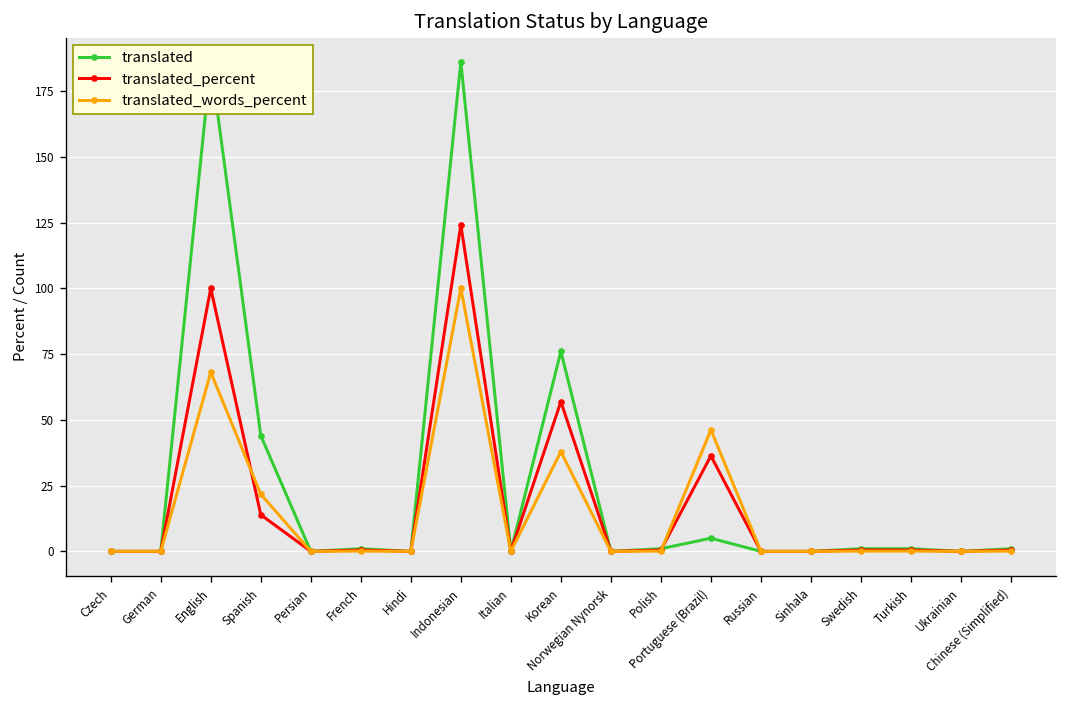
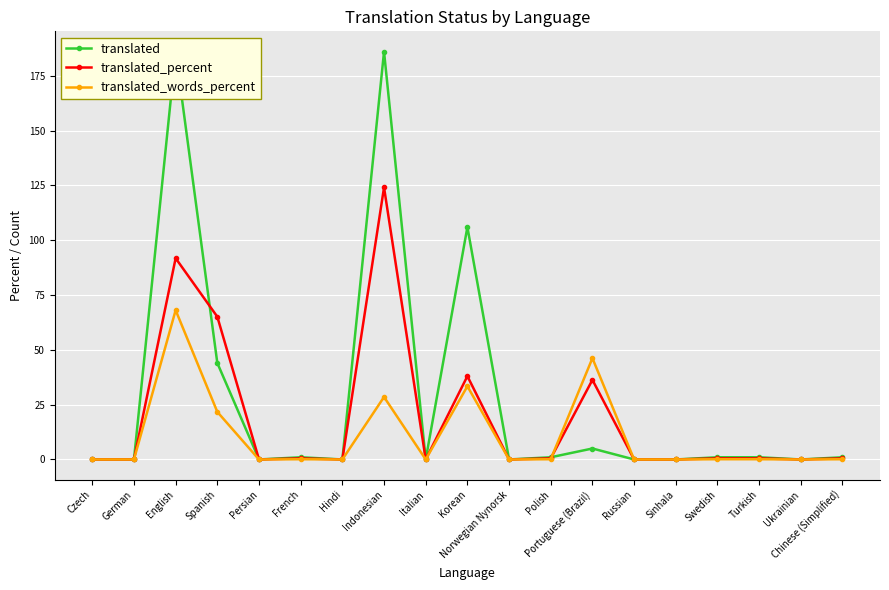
  {
    "translated": {
      "Spanish": 44,
      "Indonesian": 186,
-     "Korean": 76,
+     "Korean": 106,
      "Portuguese (Brazil)": 5
    },
    "translated_percent": {
-     "English": 100,
-     "Spanish": 14,
+     "English": 92,
+     "Spanish": 65,
      "Indonesian": 124,
-     "Korean": 57,
+     "Korean": 38,
      "Portuguese (Brazil)": 36
    },
    "translated_words_percent": {
      "English": 68,
      "Spanish": 22,
-     "Indonesian": 100,
-     "Korean": 38,
+     "Indonesian": 29,
+     "Korean": 33,
      "Portuguese (Brazil)": 46
    }
  }
